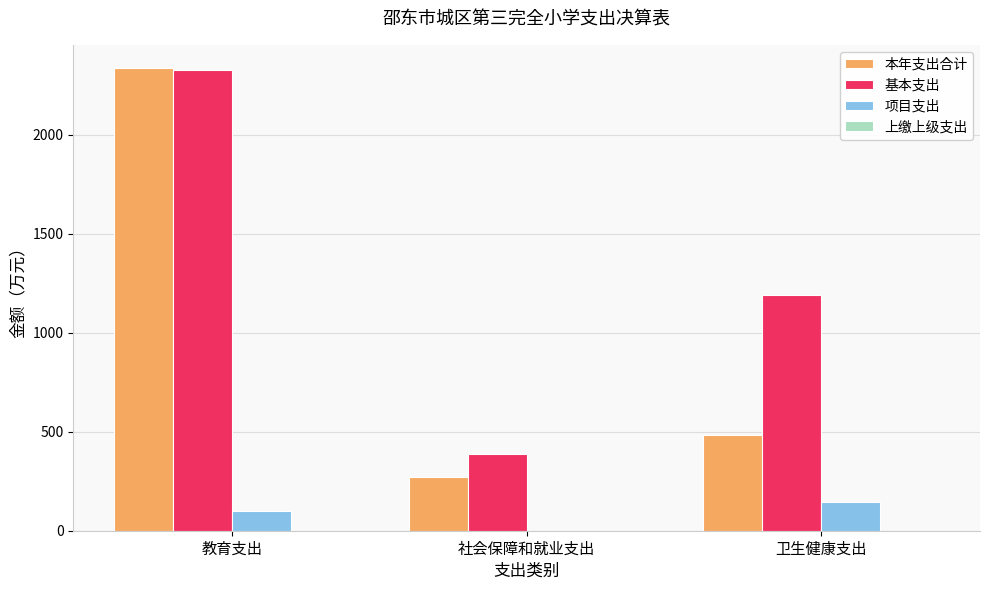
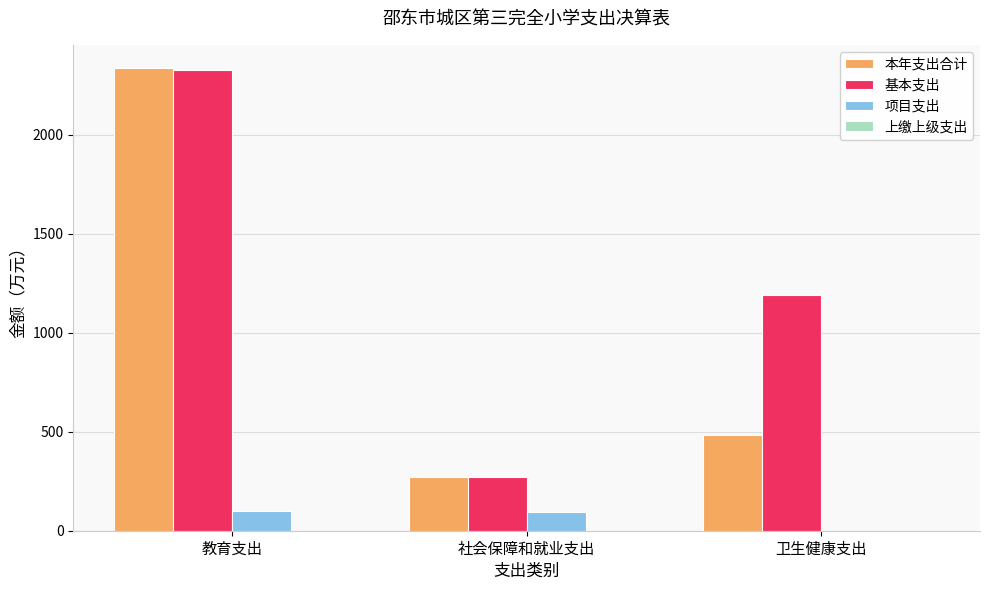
  {
    "本年支出合计": {
      "教育支出": 2340,
      "社会保障和就业支出": 270,
      "卫生健康支出": 480
    },
    "基本支出": {
      "教育支出": 2330,
-     "社会保障和就业支出": 390,
+     "社会保障和就业支出": 270,
      "卫生健康支出": 1190
    },
    "项目支出": {
      "教育支出": 100,
-     "社会保障和就业支出": 0,
-     "卫生健康支出": 140
+     "社会保障和就业支出": 100,
+     "卫生健康支出": 0
    },
    "上缴上级支出": {
      "教育支出": 0,
      "社会保障和就业支出": 0,
      "卫生健康支出": 0
    }
  }
